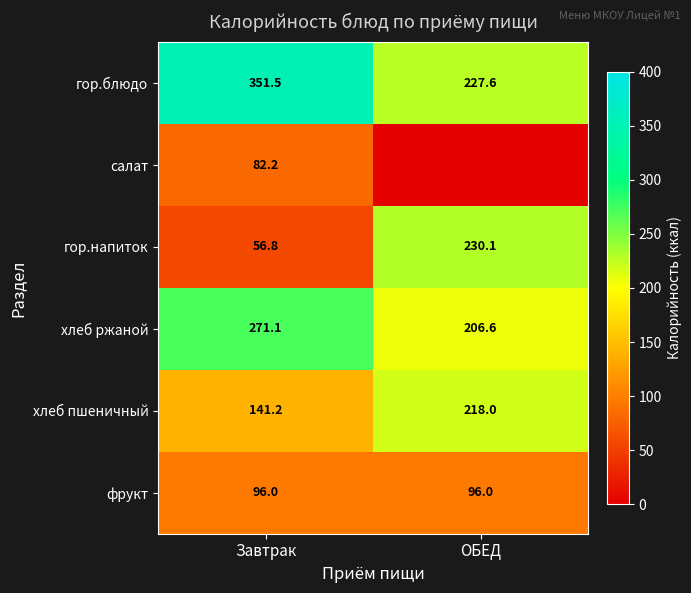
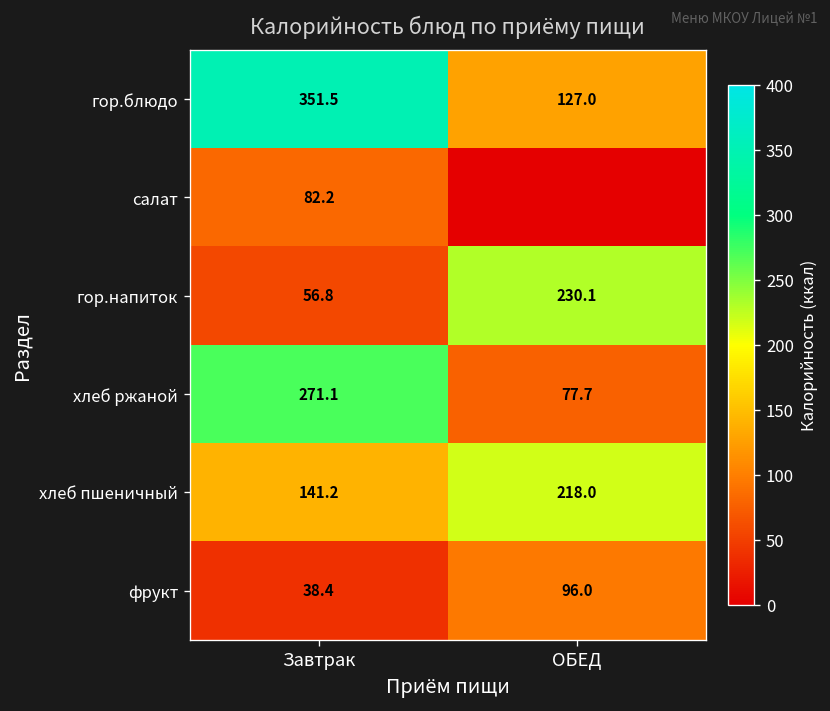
  {
    "гор.блюдо": {
      "Завтрак": 351.5,
-     "ОБЕД": 227.6
+     "ОБЕД": 127.0
    },
    "салат": {
      "Завтрак": 82.2
    },
    "гор.напиток": {
      "Завтрак": 56.8,
      "ОБЕД": 230.1
    },
    "хлеб ржаной": {
      "Завтрак": 271.1,
-     "ОБЕД": 206.6
+     "ОБЕД": 77.7
    },
    "хлеб пшеничный": {
      "Завтрак": 141.2,
      "ОБЕД": 218.0
    },
    "фрукт": {
-     "Завтрак": 96.0,
+     "Завтрак": 38.4,
      "ОБЕД": 96.0
    }
  }
